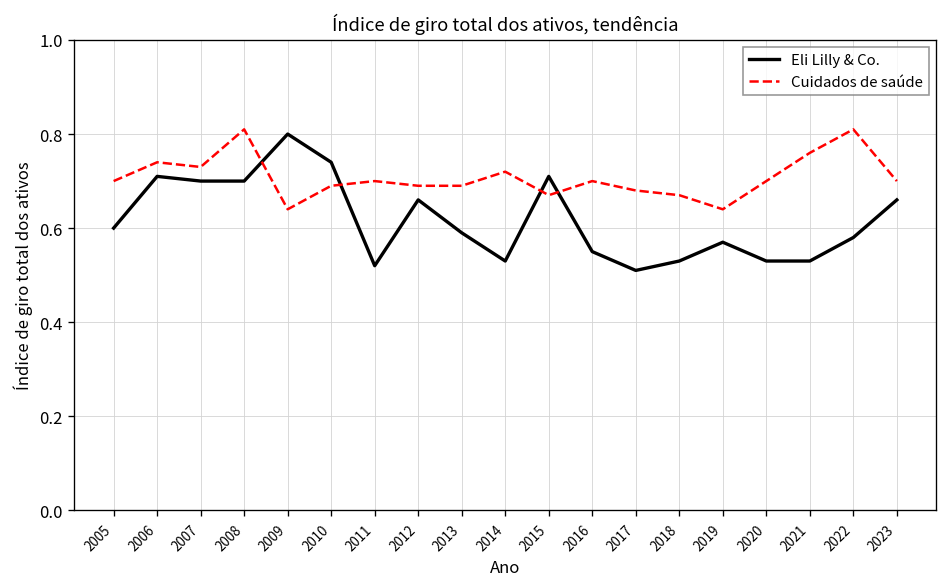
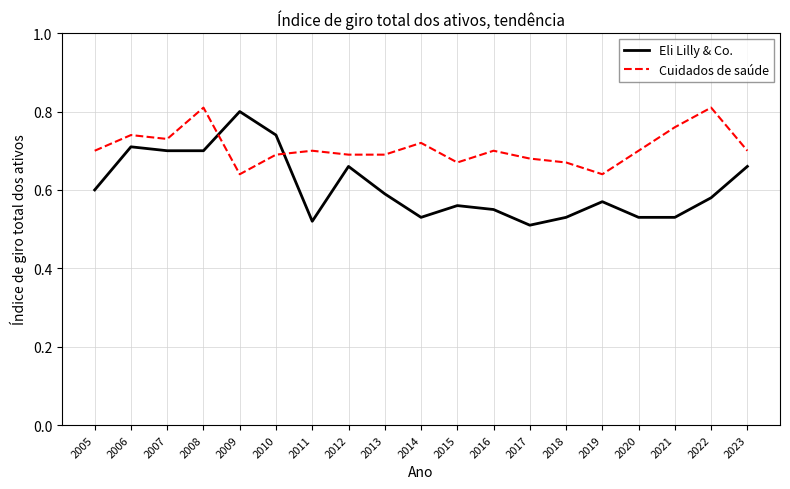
  {
    "Eli Lilly & Co.": {
      "2005": 0.60,
      "2006": 0.71,
      "2007": 0.70,
      "2008": 0.70,
      "2009": 0.80,
      "2010": 0.74,
      "2011": 0.52,
      "2012": 0.66,
      "2013": 0.59,
      "2014": 0.53,
-     "2015": 0.71,
+     "2015": 0.56,
      "2016": 0.55,
      "2017": 0.51,
      "2018": 0.53,
      "2019": 0.57,
      "2020": 0.53,
      "2021": 0.53,
      "2022": 0.58,
      "2023": 0.66
    },
    "Cuidados de saúde": {
      "2005": 0.70,
      "2006": 0.74,
      "2007": 0.73,
      "2008": 0.81,
      "2009": 0.64,
      "2010": 0.69,
      "2011": 0.70,
      "2012": 0.69,
      "2013": 0.69,
      "2014": 0.72,
      "2015": 0.67,
      "2016": 0.70,
      "2017": 0.68,
      "2018": 0.67,
      "2019": 0.64,
      "2020": 0.70,
      "2021": 0.76,
      "2022": 0.81,
      "2023": 0.70
    }
  }
